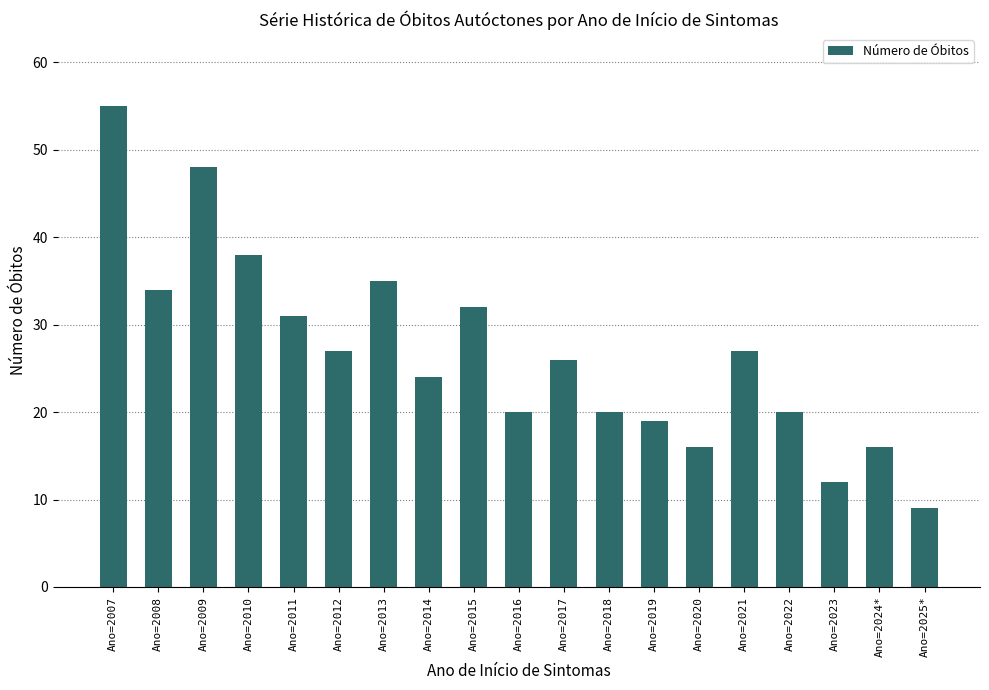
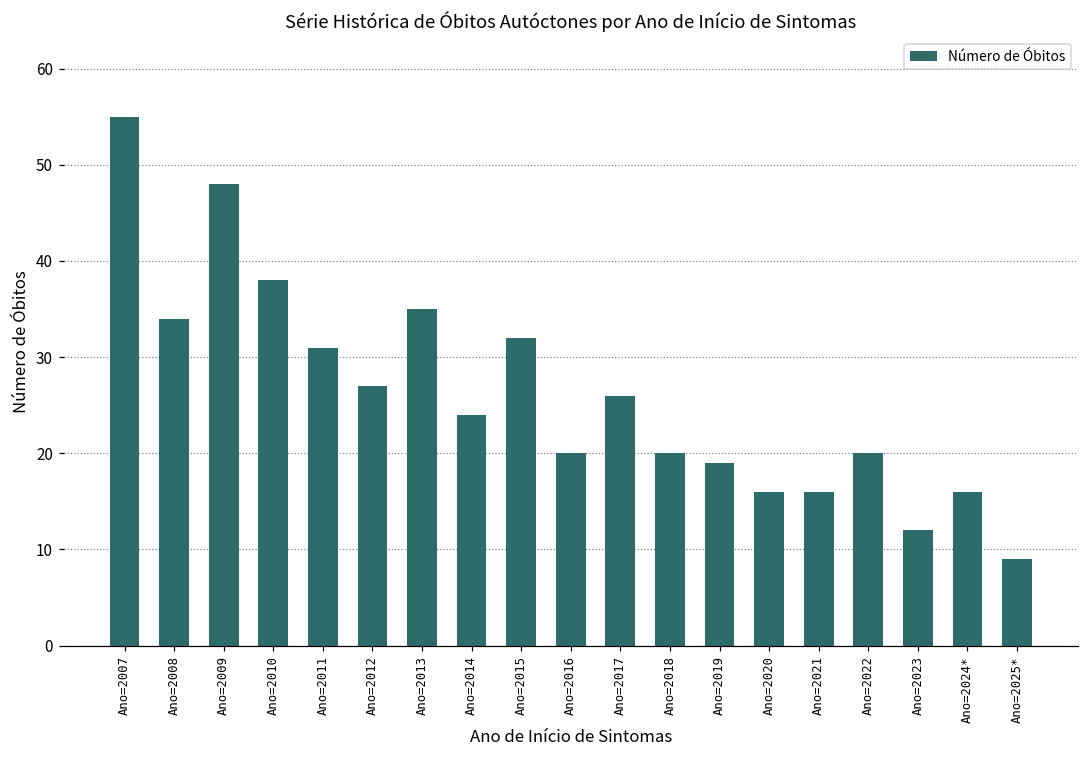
  {
    "Ano=2007": 55,
    "Ano=2008": 34,
    "Ano=2009": 48,
    "Ano=2010": 38,
    "Ano=2011": 31,
    "Ano=2012": 27,
    "Ano=2013": 35,
    "Ano=2014": 24,
    "Ano=2015": 32,
    "Ano=2016": 20,
    "Ano=2017": 26,
    "Ano=2018": 20,
    "Ano=2019": 19,
    "Ano=2020": 16,
-   "Ano=2021": 27,
+   "Ano=2021": 16,
    "Ano=2022": 20,
    "Ano=2023": 12,
    "Ano=2024*": 16,
    "Ano=2025*": 9
  }
